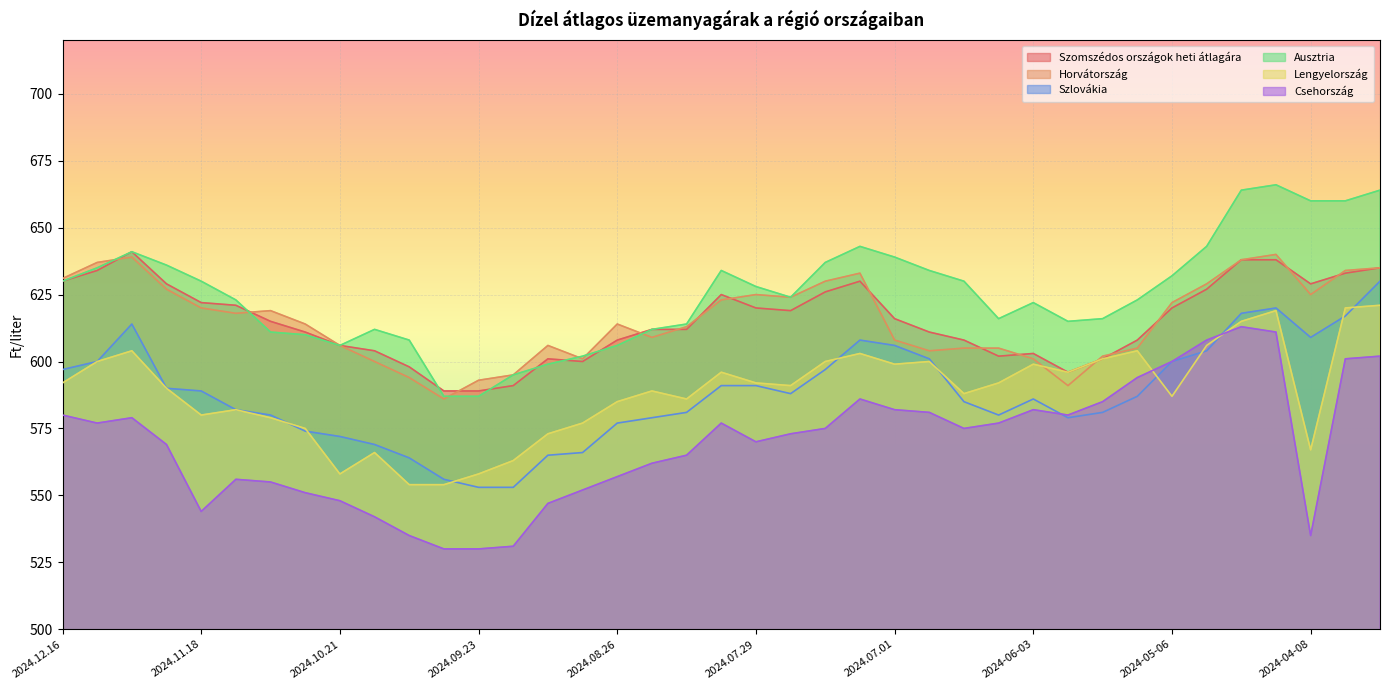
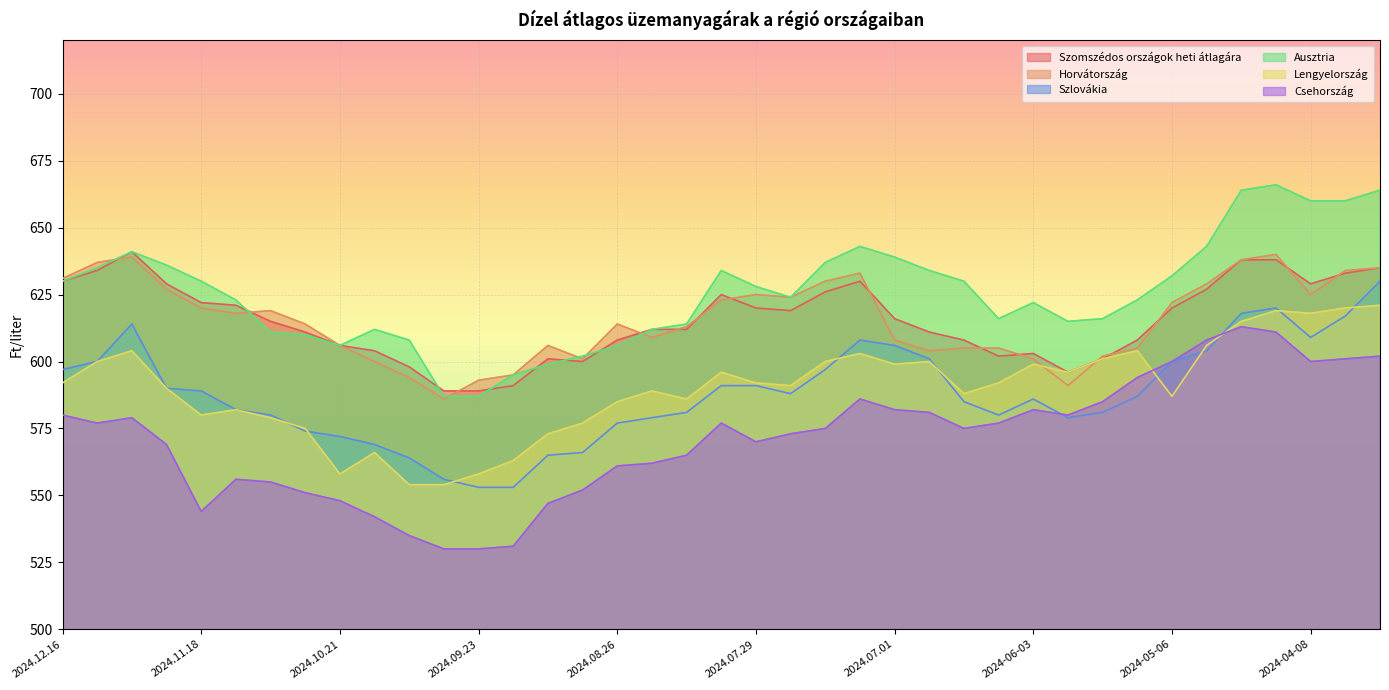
  {
    "Szlovákia": {
      "2024.12.16": 597,
      "2024.11.18": 589,
      "2024.10.21": 572,
      "2024.09.23": 553,
      "2024.08.26": 577,
      "2024.07.29": 591,
      "2024.07.01": 606,
      "2024-06-03": 586,
      "2024-04-08": 609
    },
    "Ausztria": {
      "2024.11.18": 630,
      "2024.09.23": 587,
      "2024.08.26": 606,
      "2024.07.29": 628,
      "2024.07.01": 639,
      "2024-06-03": 622,
      "2024-05-06": 632,
      "2024-04-08": 660
    },
    "Lengyelország": {
      "2024.12.16": 592,
      "2024.11.18": 580,
      "2024.10.21": 558,
      "2024.09.23": 558,
      "2024.08.26": 585,
      "2024.07.29": 592,
      "2024.07.01": 599,
      "2024-06-03": 599,
      "2024-05-06": 587,
-     "2024-04-08": 567
+     "2024-04-08": 618
    },
    "Csehország": {
      "2024.12.16": 580,
      "2024.11.18": 544,
      "2024.10.21": 548,
      "2024.09.23": 530,
-     "2024.08.26": 557,
+     "2024.08.26": 561,
      "2024.07.29": 570,
      "2024.07.01": 582,
      "2024-06-03": 582,
-     "2024-04-08": 535
+     "2024-04-08": 600
    }
  }
